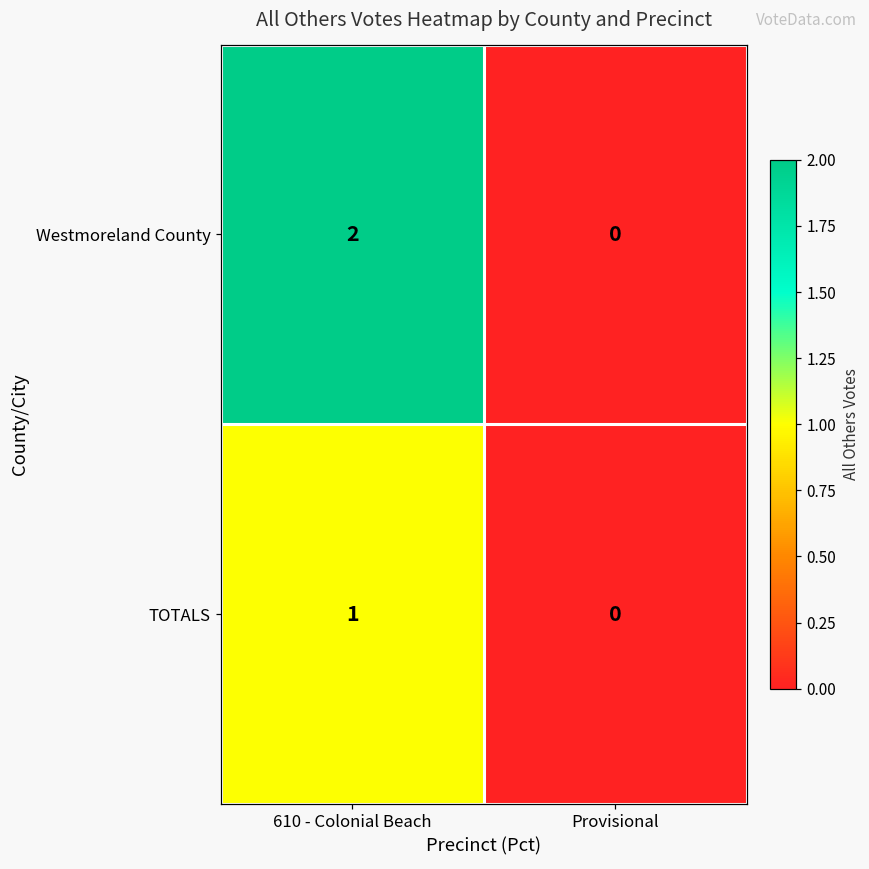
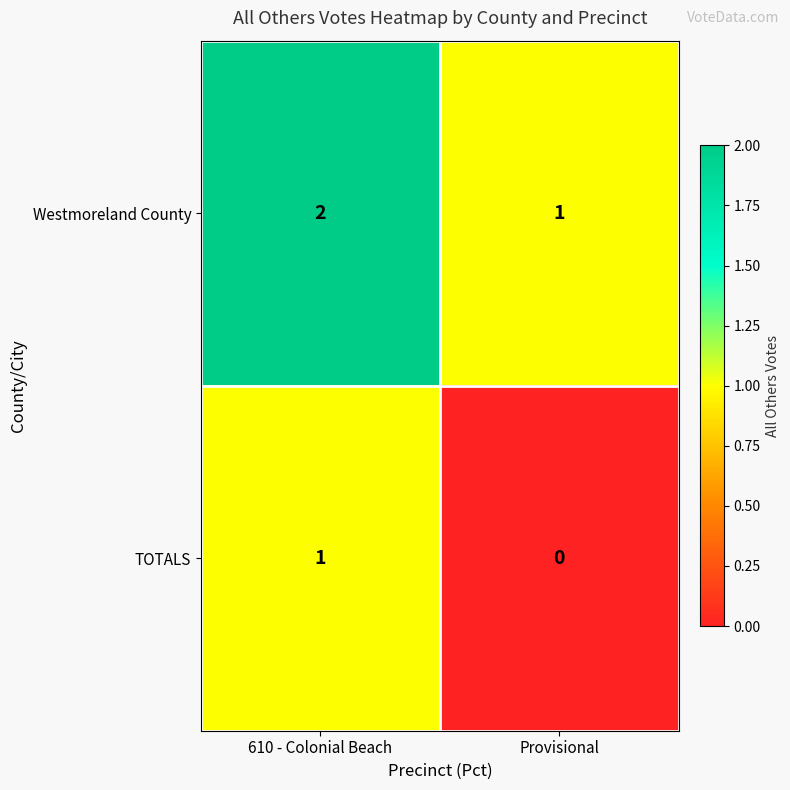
  {
    "Westmoreland County": {
      "610 - Colonial Beach": 2,
-     "Provisional": 0
+     "Provisional": 1
    },
    "TOTALS": {
      "610 - Colonial Beach": 1,
      "Provisional": 0
    }
  }
